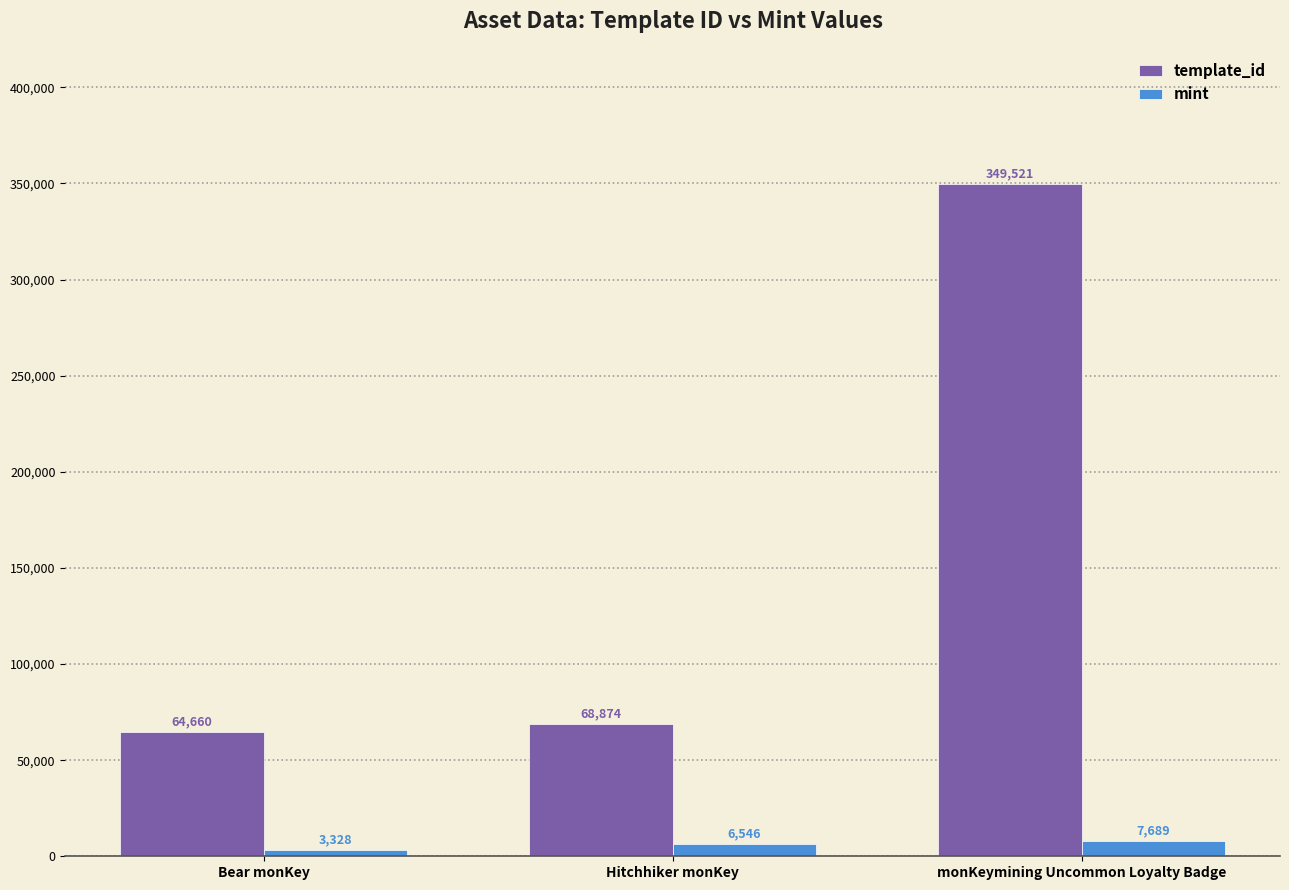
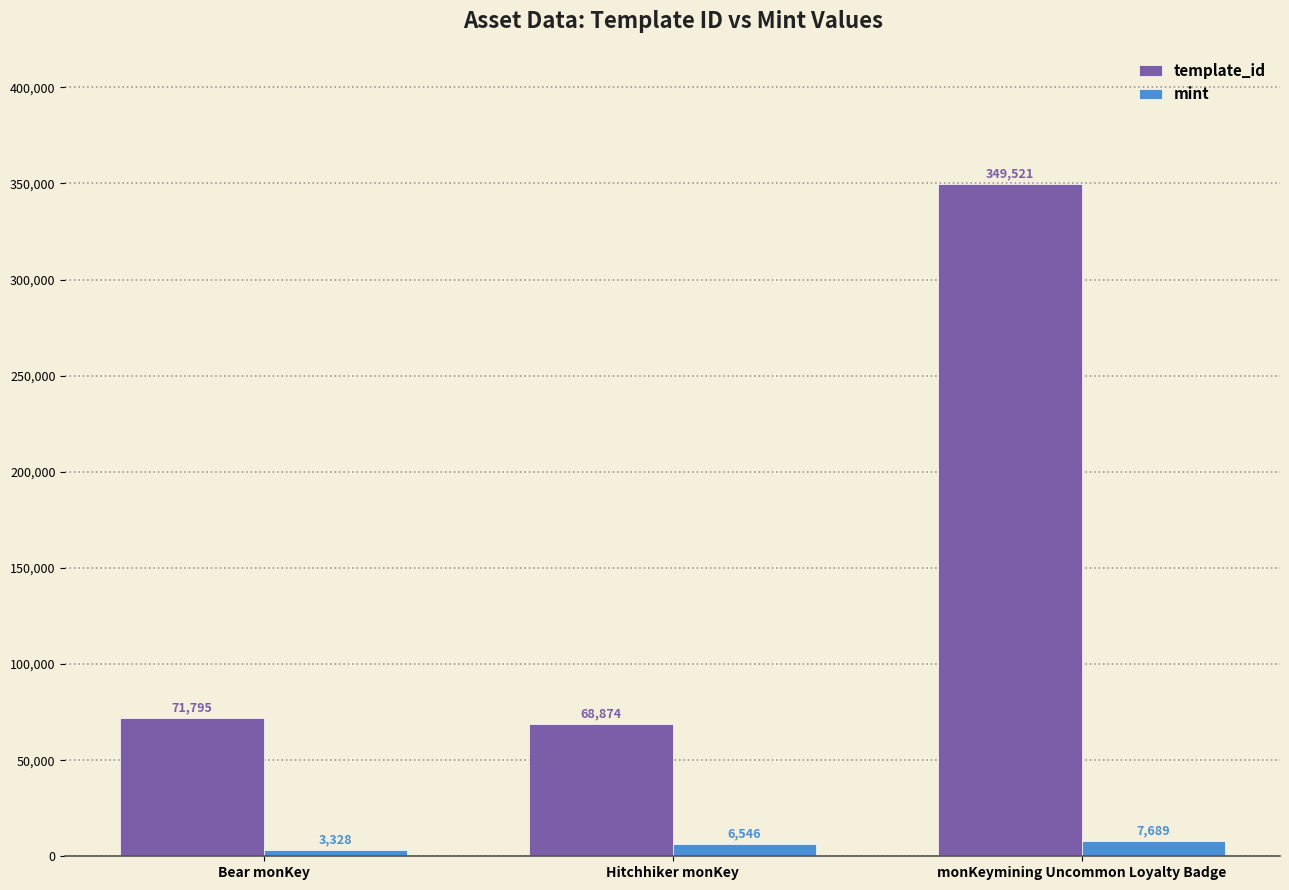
  {
    "template_id": {
-     "Bear monKey": "64,660",
+     "Bear monKey": "71,795",
      "Hitchhiker monKey": "68,874",
      "monKeymining Uncommon Loyalty Badge": "349,521"
    },
    "mint": {
      "Bear monKey": "3,328",
      "Hitchhiker monKey": "6,546",
      "monKeymining Uncommon Loyalty Badge": "7,689"
    }
  }
